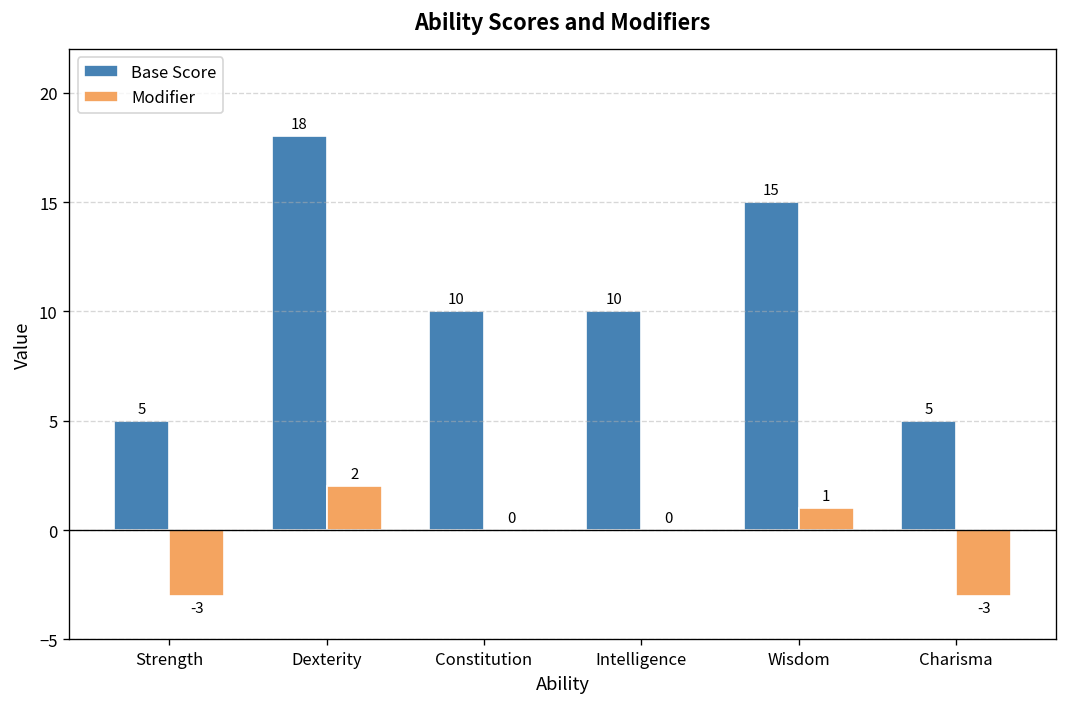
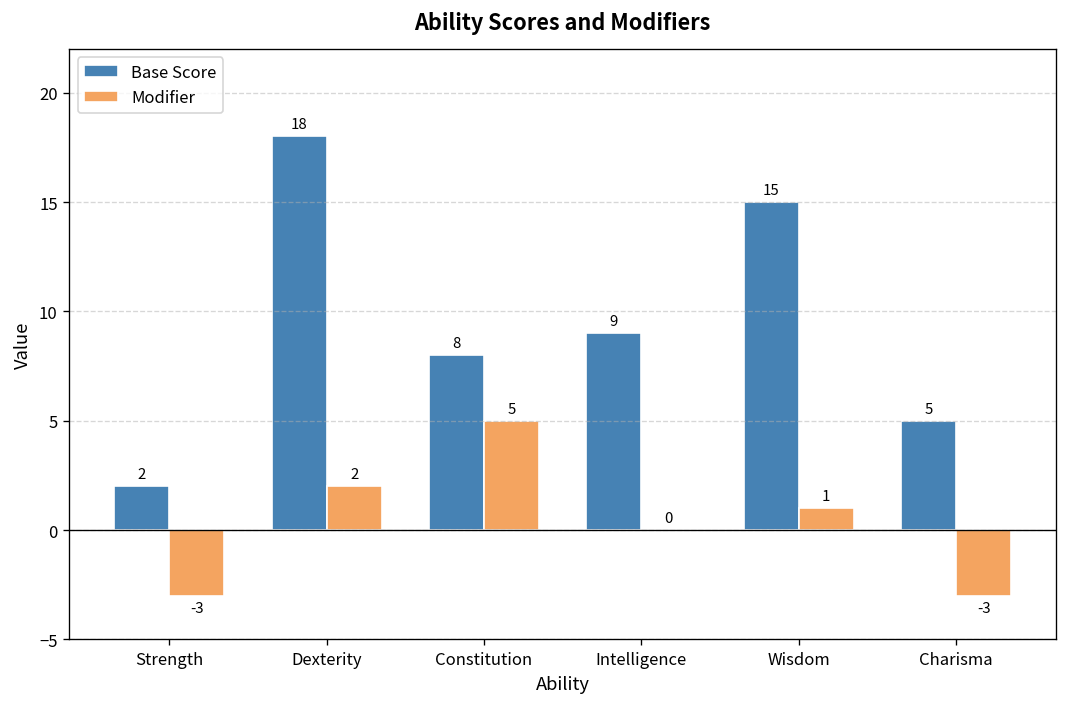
  {
    "Base Score": {
-     "Strength": 5,
+     "Strength": 2,
      "Dexterity": 18,
-     "Constitution": 10,
-     "Intelligence": 10,
+     "Constitution": 8,
+     "Intelligence": 9,
      "Wisdom": 15,
      "Charisma": 5
    },
    "Modifier": {
      "Strength": -3,
      "Dexterity": 2,
-     "Constitution": 0,
+     "Constitution": 5,
      "Intelligence": 0,
      "Wisdom": 1,
      "Charisma": -3
    }
  }
